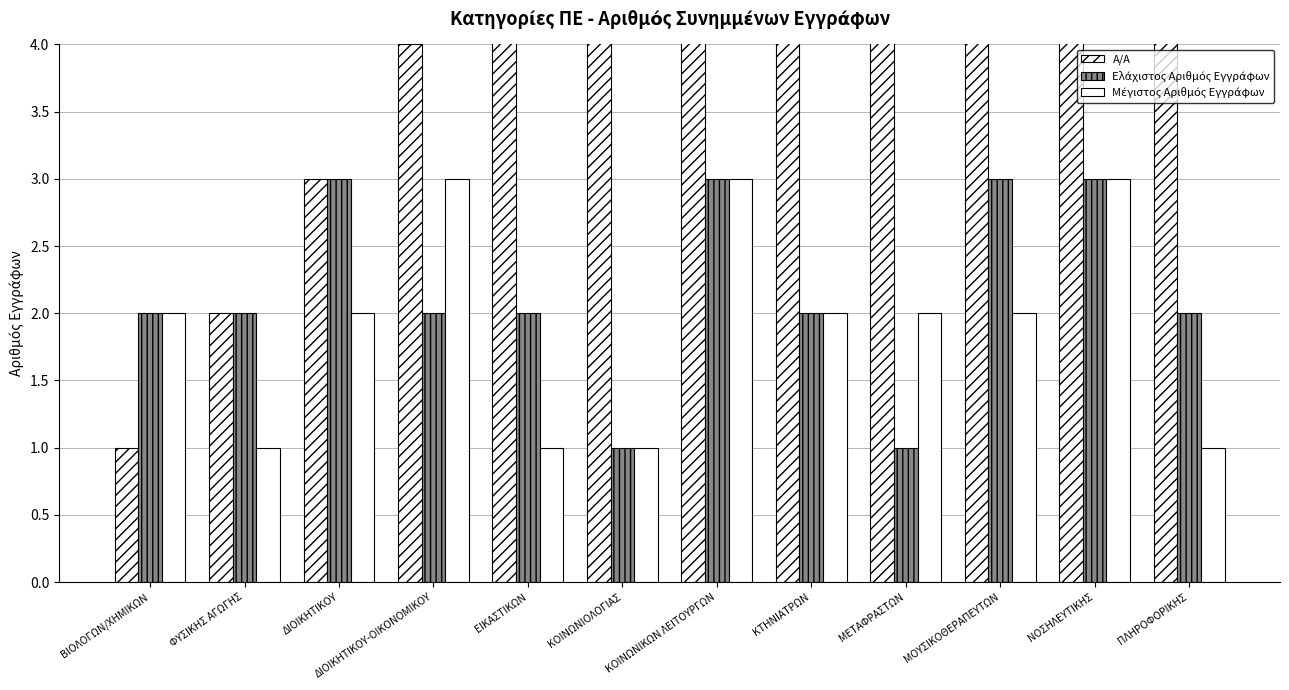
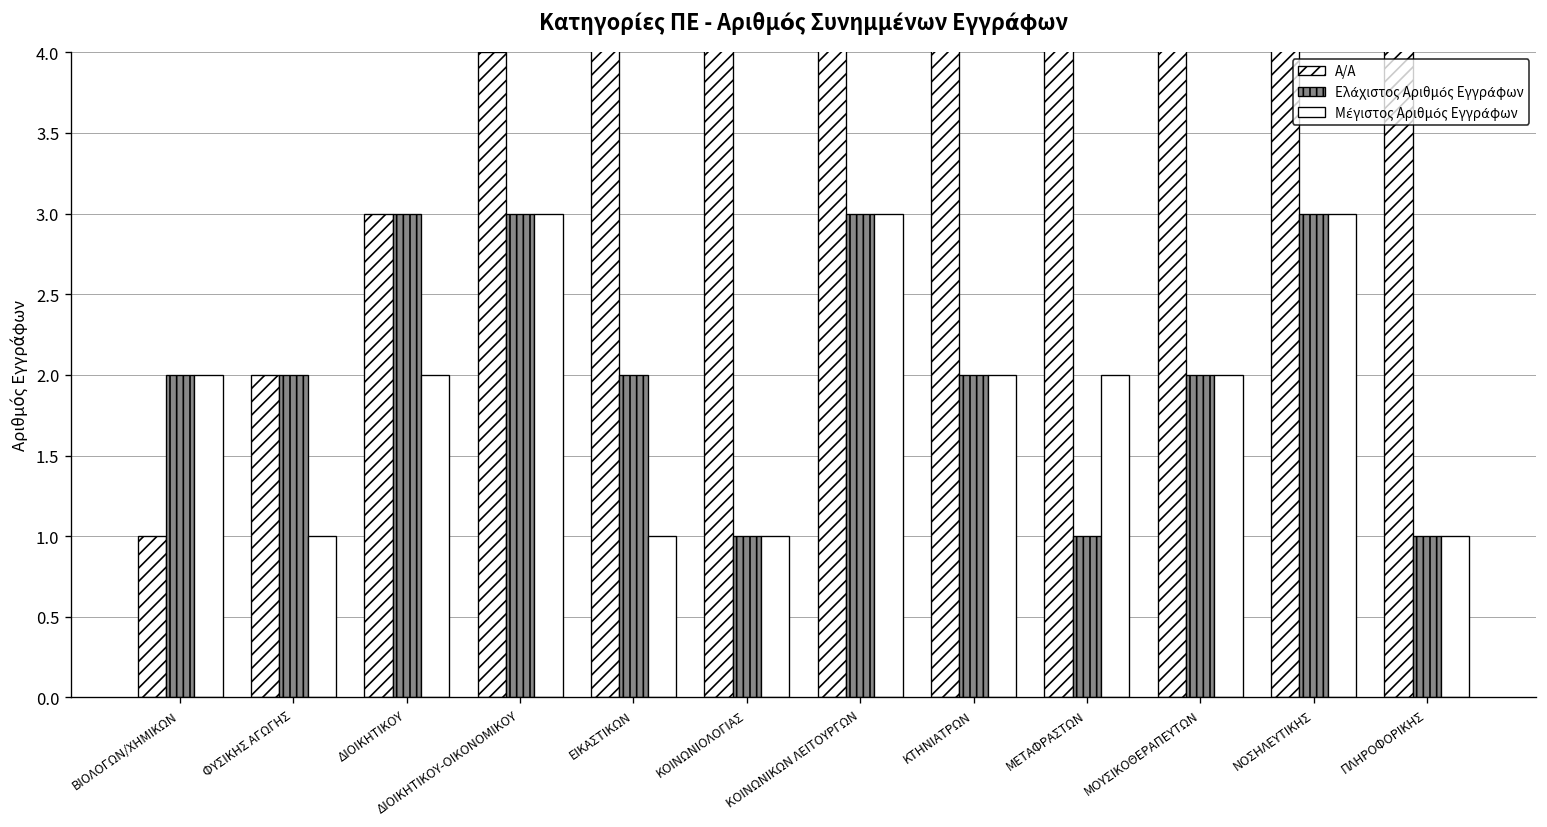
  {
    "Ελάχιστος Αριθμός Εγγράφων": {
      "ΒΙΟΛΟΓΩΝ/ΧΗΜΙΚΩΝ": 2,
      "ΦΥΣΙΚΗΣ ΑΓΩΓΗΣ": 2,
      "ΔΙΟΙΚΗΤΙΚΟΥ": 3,
-     "ΔΙΟΙΚΗΤΙΚΟΥ-ΟΙΚΟΝΟΜΙΚΟΥ": 2,
+     "ΔΙΟΙΚΗΤΙΚΟΥ-ΟΙΚΟΝΟΜΙΚΟΥ": 3,
      "ΕΙΚΑΣΤΙΚΩΝ": 2,
      "ΚΟΙΝΩΝΙΟΛΟΓΙΑΣ": 1,
      "ΚΟΙΝΩΝΙΚΩΝ ΛΕΙΤΟΥΡΓΩΝ": 3,
      "ΚΤΗΝΙΑΤΡΩΝ": 2,
      "ΜΕΤΑΦΡΑΣΤΩΝ": 1,
-     "ΜΟΥΣΙΚΟΘΕΡΑΠΕΥΤΩΝ": 3,
+     "ΜΟΥΣΙΚΟΘΕΡΑΠΕΥΤΩΝ": 2,
      "ΝΟΣΗΛΕΥΤΙΚΗΣ": 3,
-     "ΠΛΗΡΟΦΟΡΙΚΗΣ": 2
+     "ΠΛΗΡΟΦΟΡΙΚΗΣ": 1
    }
  }
